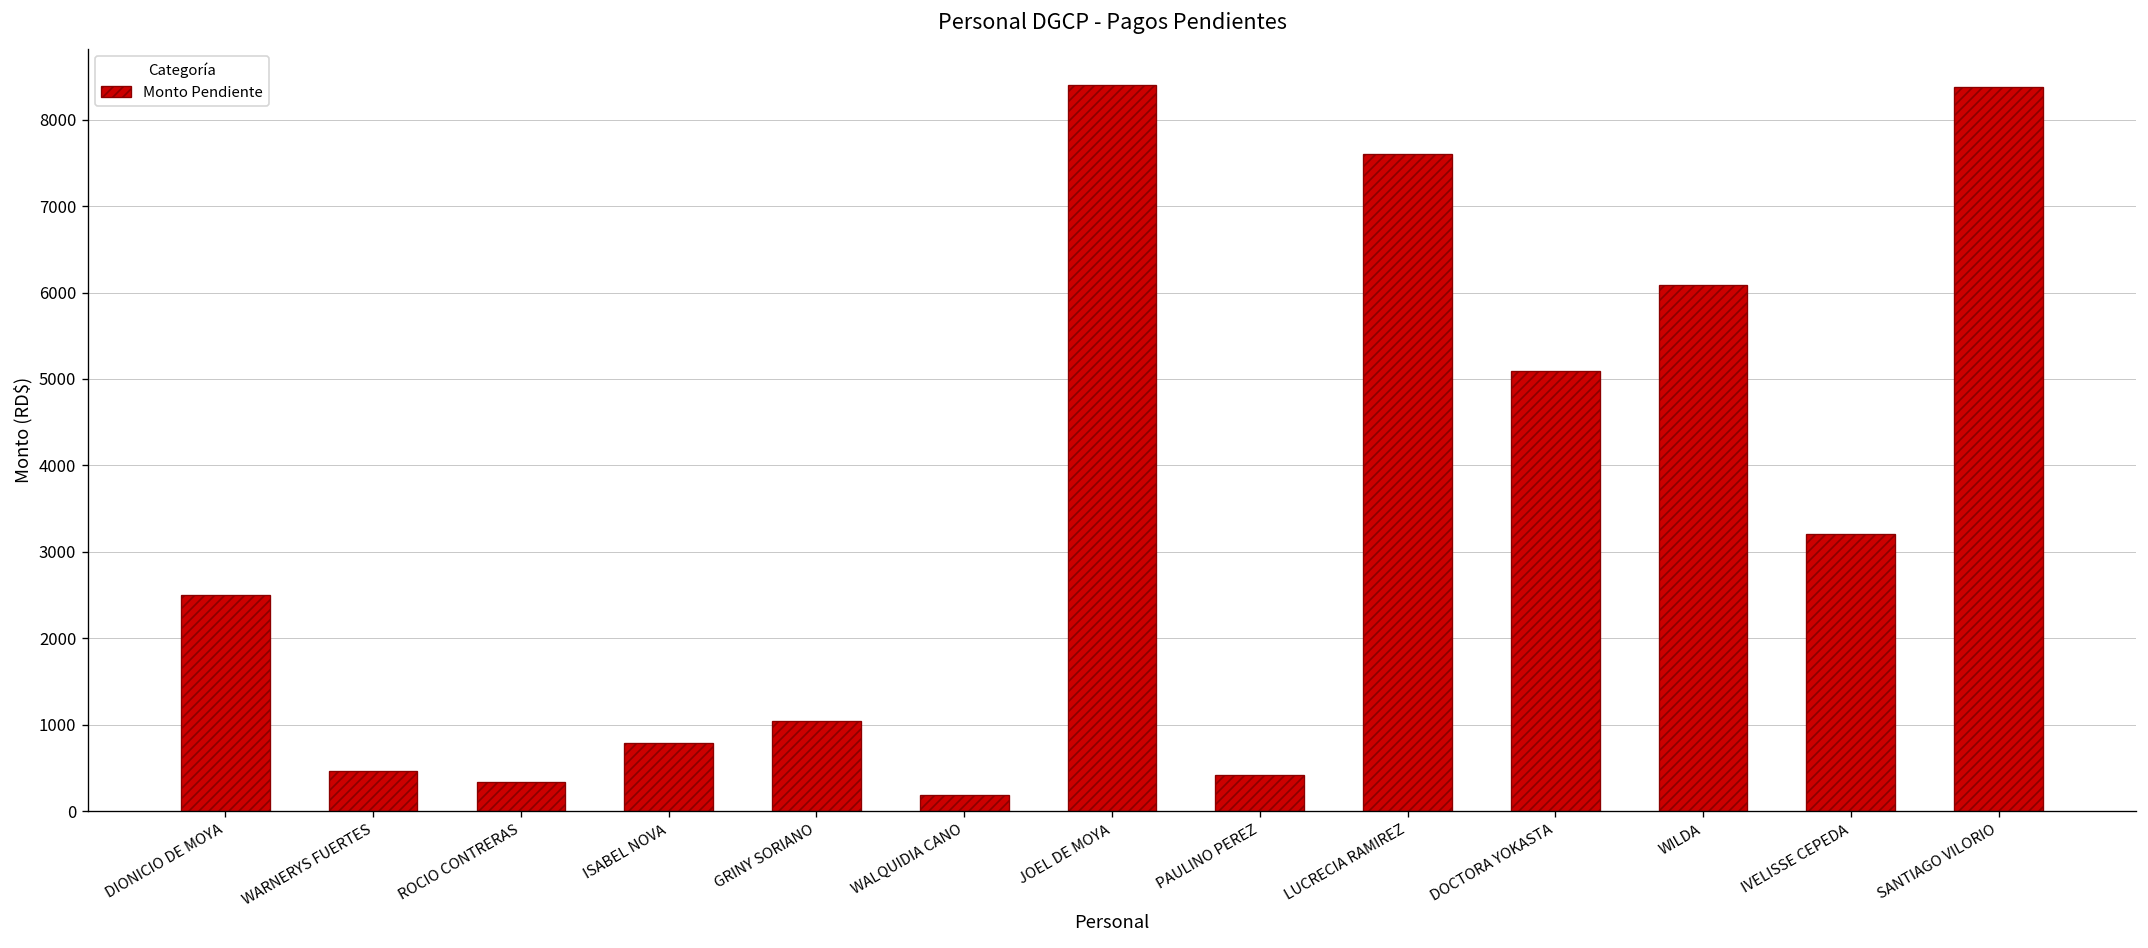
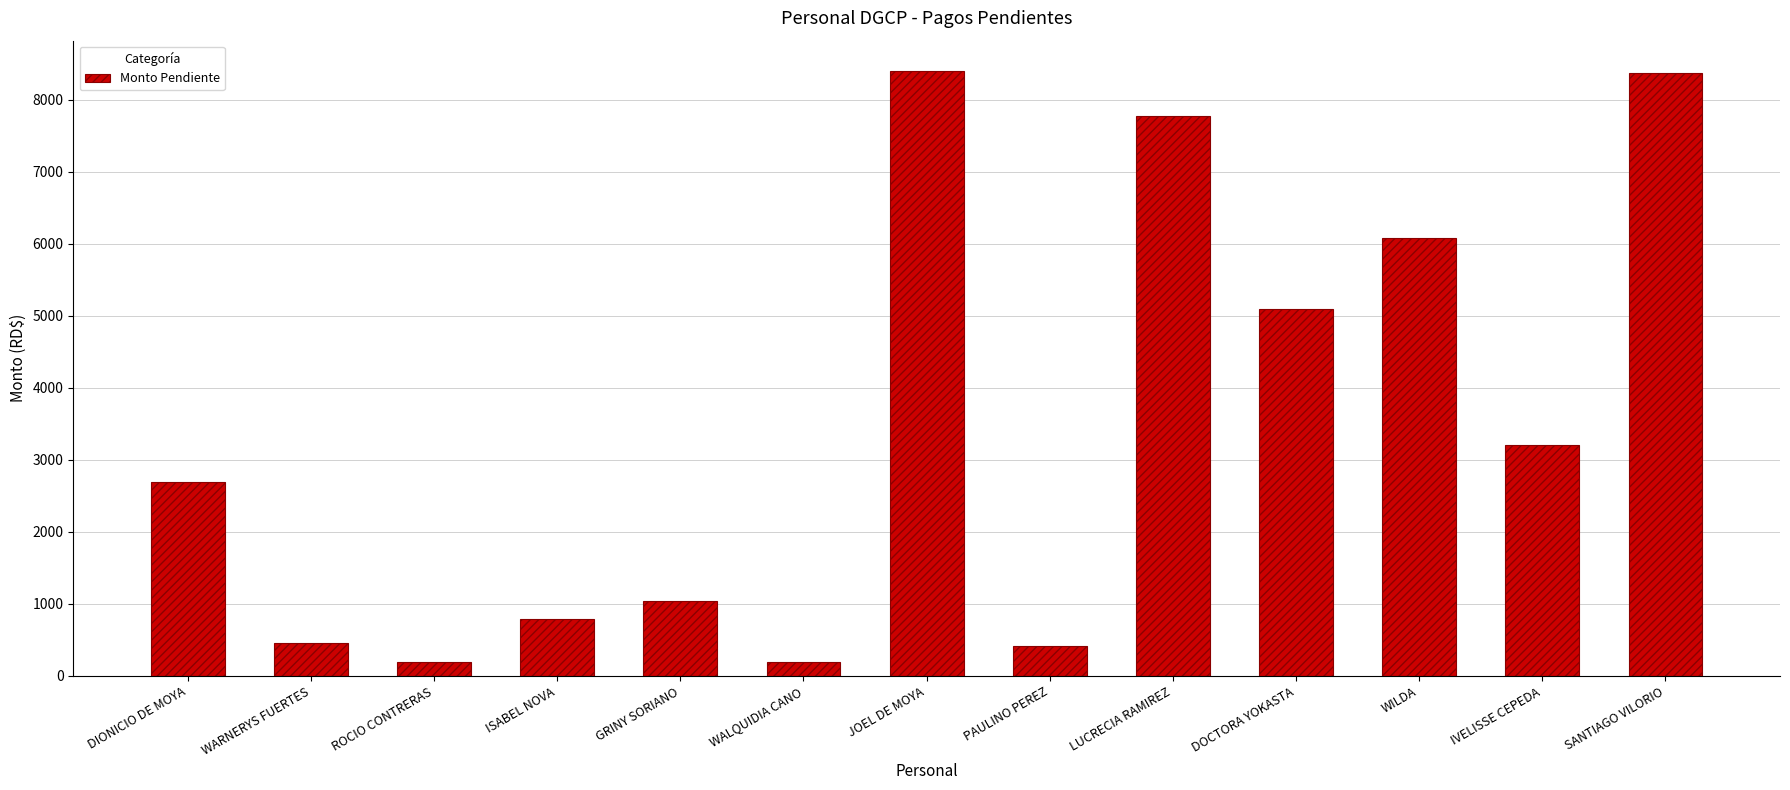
  {
-   "DIONICIO DE MOYA": 2500,
+   "DIONICIO DE MOYA": 2700,
    "WARNERYS FUERTES": 500,
-   "ROCIO CONTRERAS": 300,
+   "ROCIO CONTRERAS": 200,
    "ISABEL NOVA": 800,
    "GRINY SORIANO": 1000,
    "WALQUIDIA CANO": 200,
    "JOEL DE MOYA": 8400,
    "PAULINO PEREZ": 400,
-   "LUCRECIA RAMIREZ": 7600,
+   "LUCRECIA RAMIREZ": 7800,
    "DOCTORA YOKASTA": 5100,
    "WILDA": 6100,
    "IVELISSE CEPEDA": 3200,
    "SANTIAGO VILORIO": 8400
  }
